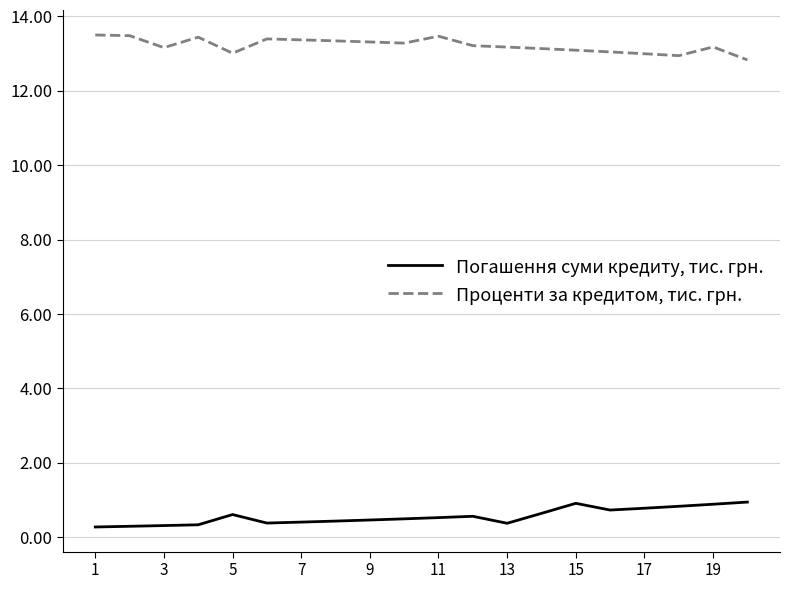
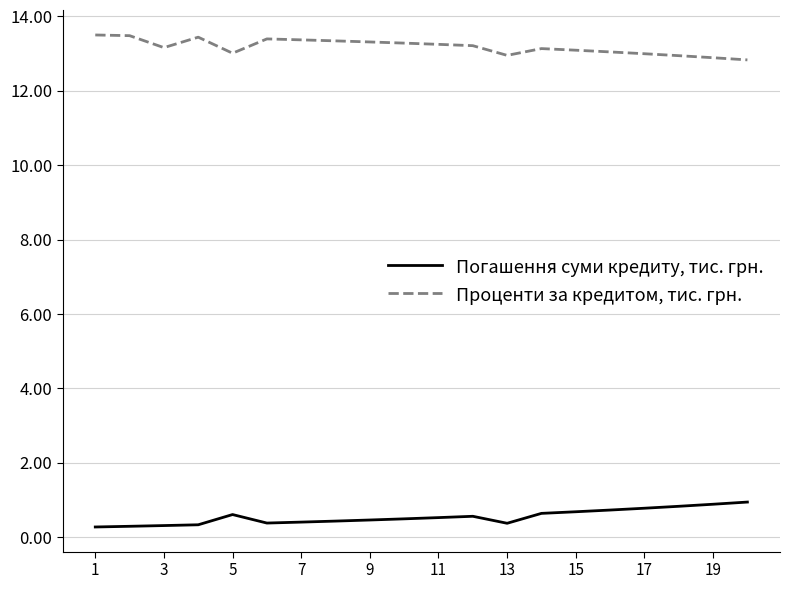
  {
    "Погашення суми кредиту, тис. грн.": {
      "1": 0.3,
      "3": 0.3,
      "5": 0.6,
      "7": 0.4,
      "9": 0.5,
      "11": 0.5,
      "13": 0.4,
-     "15": 0.9,
+     "15": 0.7,
      "17": 0.8,
      "19": 0.9
    },
    "Проценти за кредитом, тис. грн.": {
      "1": 13.5,
      "3": 13.2,
      "5": 13.0,
      "7": 13.4,
      "9": 13.3,
-     "11": 13.5,
-     "13": 13.2,
+     "11": 13.2,
+     "13": 13.0,
      "15": 13.1,
      "17": 13.0,
-     "19": 13.2
+     "19": 12.9
    }
  }
